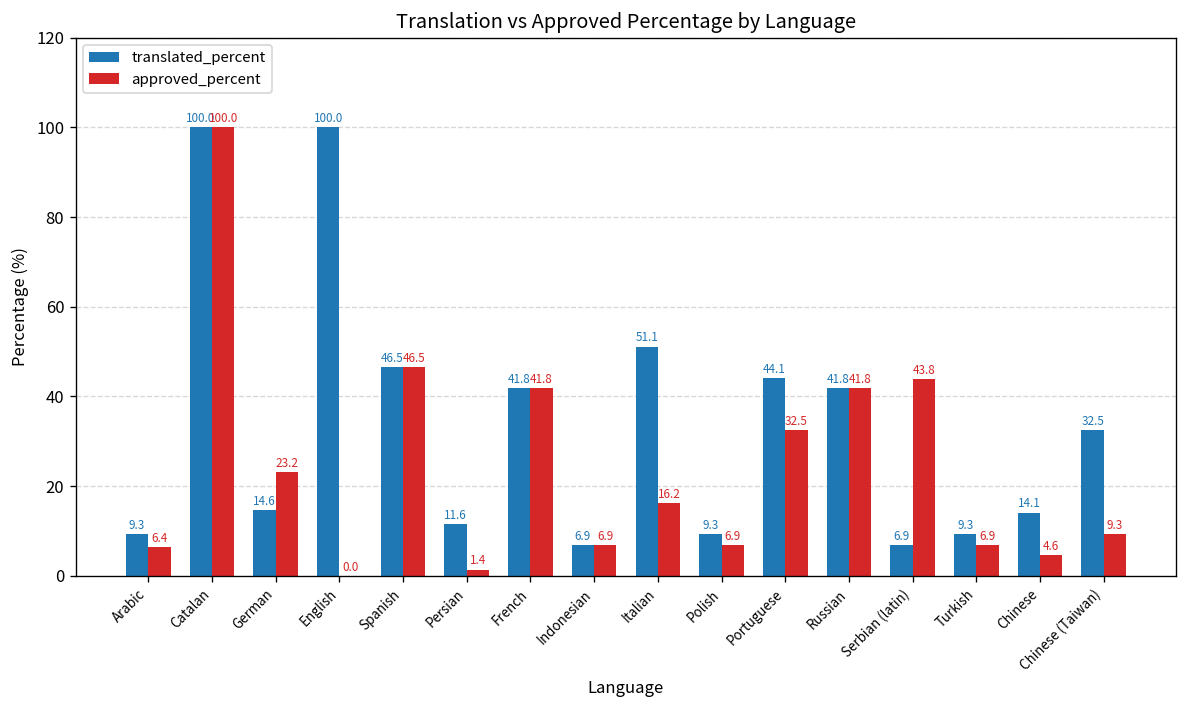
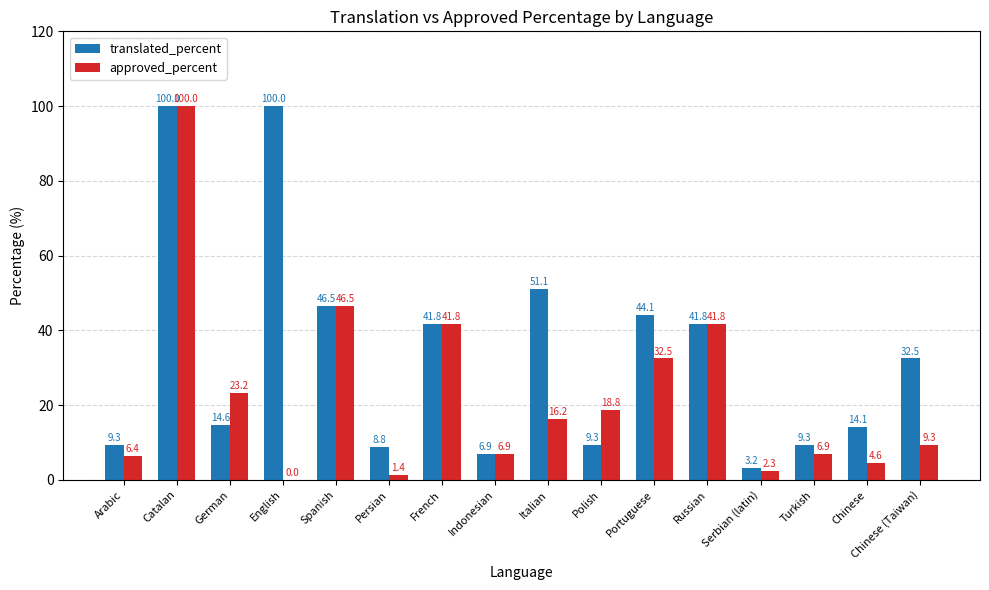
  {
    "translated_percent": {
      "Arabic": 9.3,
      "German": 14.6,
      "English": 100.0,
      "Spanish": 46.5,
-     "Persian": 11.6,
+     "Persian": 8.8,
      "French": 41.8,
      "Indonesian": 6.9,
      "Italian": 51.1,
      "Polish": 9.3,
      "Portuguese": 44.1,
      "Russian": 41.8,
-     "Serbian (latin)": 6.9,
+     "Serbian (latin)": 3.2,
      "Turkish": 9.3,
      "Chinese": 14.1,
      "Chinese (Taiwan)": 32.5
    },
    "approved_percent": {
      "Arabic": 6.4,
      "German": 23.2,
      "English": 0.0,
      "Spanish": 46.5,
      "Persian": 1.4,
      "French": 41.8,
      "Indonesian": 6.9,
      "Italian": 16.2,
-     "Polish": 6.9,
+     "Polish": 18.8,
      "Portuguese": 32.5,
      "Russian": 41.8,
-     "Serbian (latin)": 43.8,
+     "Serbian (latin)": 2.3,
      "Turkish": 6.9,
      "Chinese": 4.6,
      "Chinese (Taiwan)": 9.3
    }
  }
